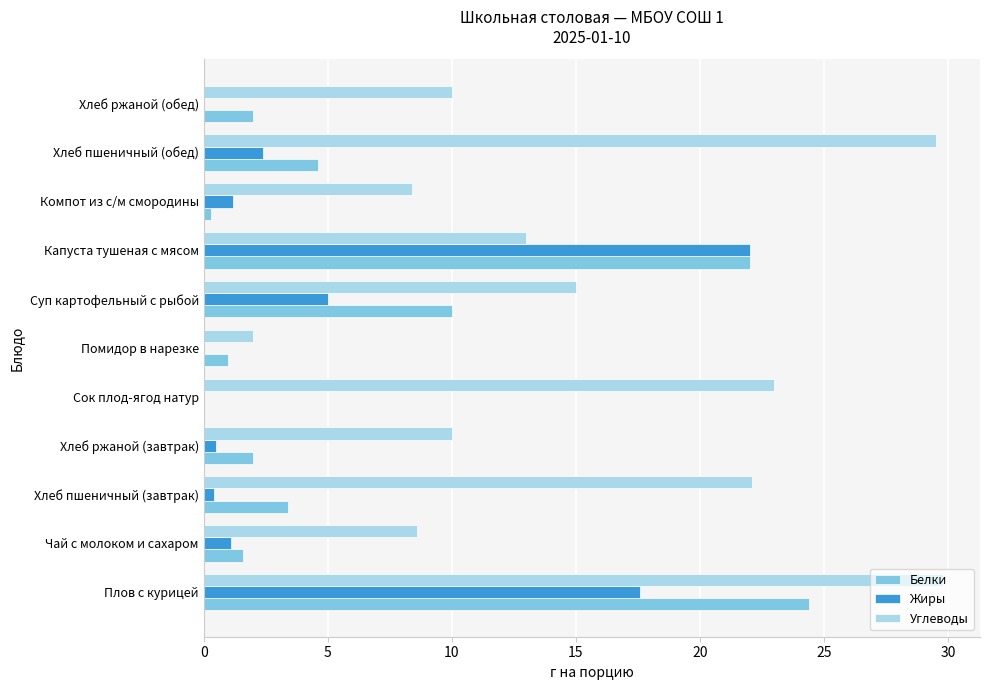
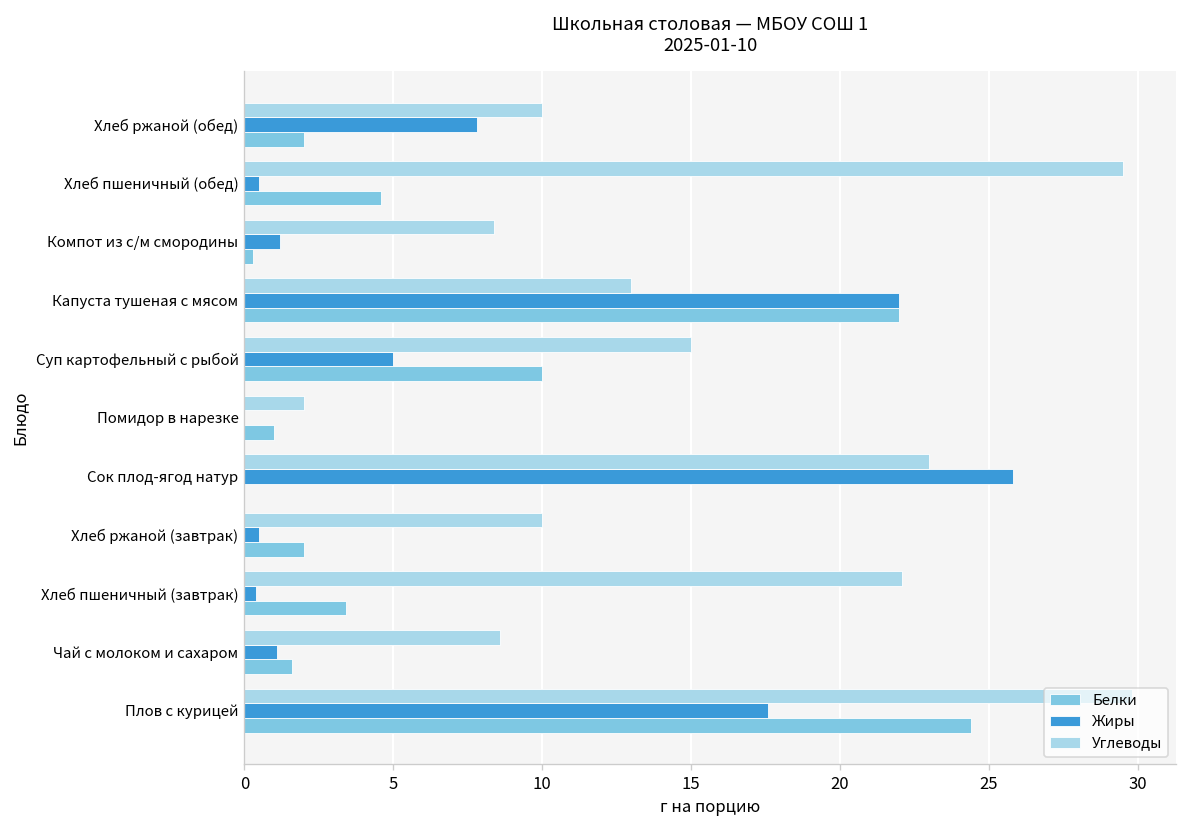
  {
    "Жиры": {
-     "Хлеб ржаной (обед)": 0.0,
-     "Хлеб пшеничный (обед)": 2.4,
+     "Хлеб ржаной (обед)": 7.8,
+     "Хлеб пшеничный (обед)": 0.5,
      "Компот из с/м смородины": 1.2,
      "Капуста тушеная с мясом": 22.0,
      "Суп картофельный с рыбой": 5.0,
      "Помидор в нарезке": 0.0,
-     "Сок плод-ягод натур": 0.0,
+     "Сок плод-ягод натур": 25.8,
      "Хлеб ржаной (завтрак)": 0.5,
      "Хлеб пшеничный (завтрак)": 0.4,
      "Чай с молоком и сахаром": 1.1,
      "Плов с курицей": 17.6
    }
  }
